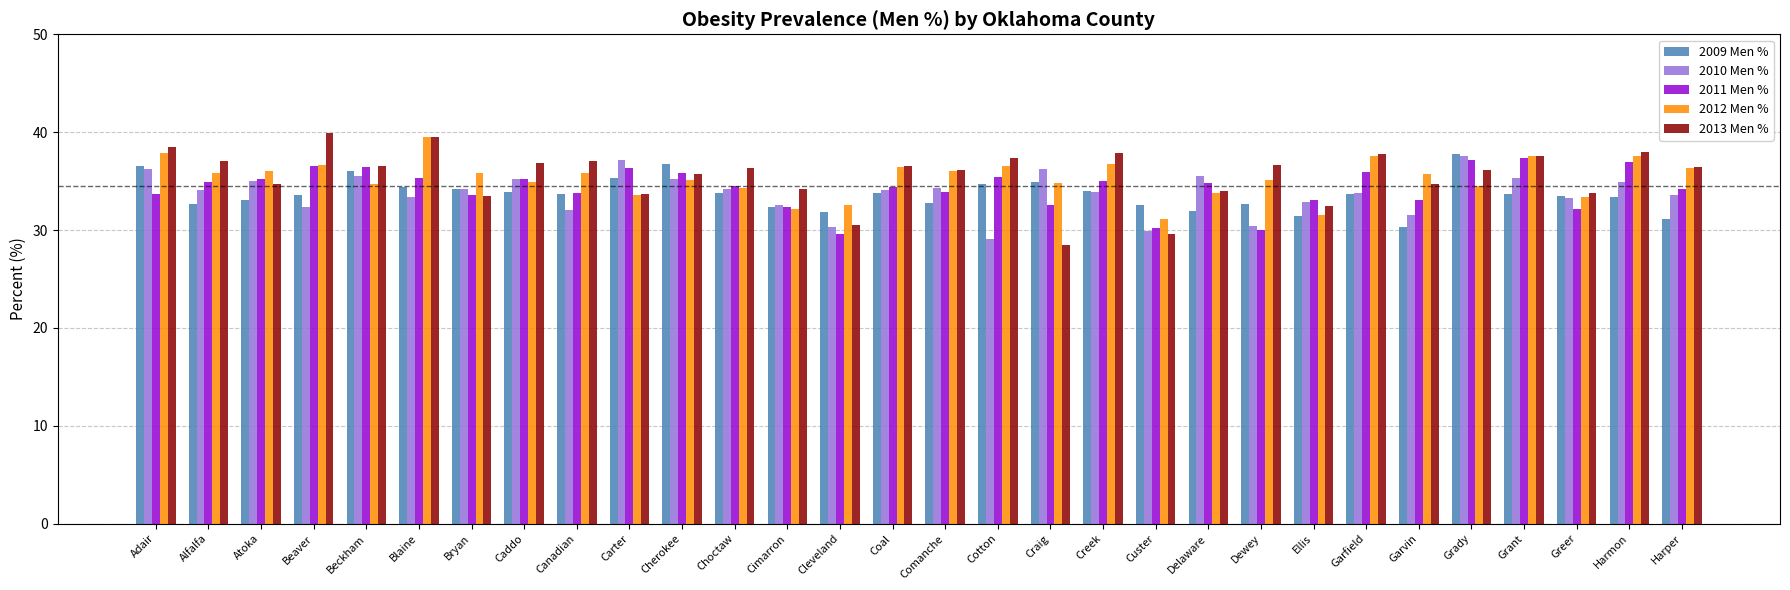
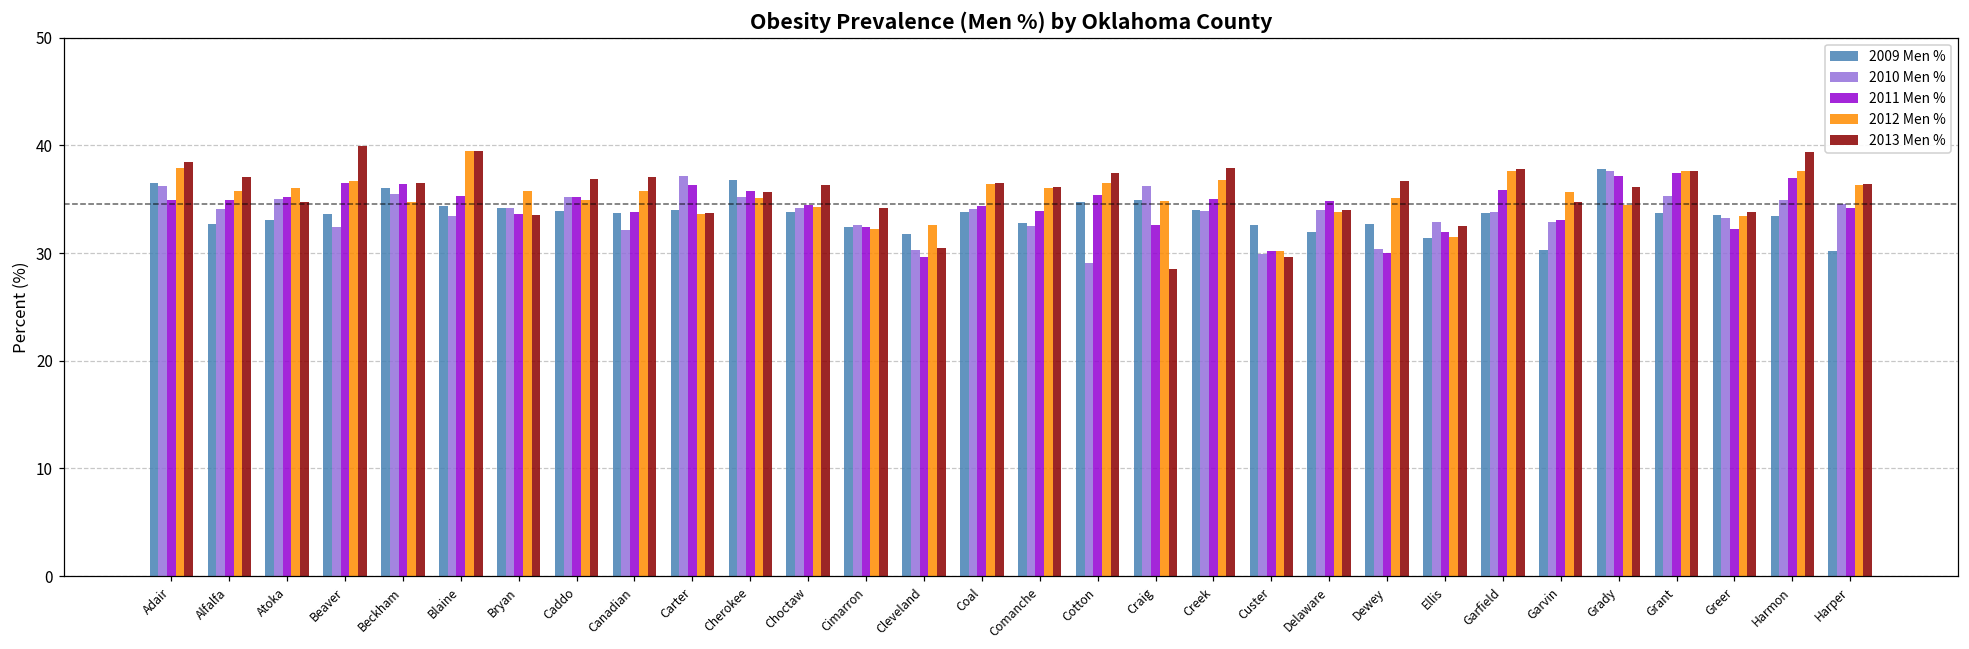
  {
    "2009 Men %": {
      "Adair": 37,
      "Alfalfa": 33,
      "Atoka": 33,
      "Beaver": 34,
      "Beckham": 36,
      "Blaine": 34,
      "Bryan": 34,
      "Caddo": 34,
      "Canadian": 34,
-     "Carter": 35,
+     "Carter": 34,
      "Cherokee": 37,
      "Choctaw": 34,
      "Cimarron": 32,
      "Cleveland": 32,
      "Coal": 34,
      "Comanche": 33,
      "Cotton": 35,
      "Craig": 35,
      "Creek": 34,
      "Custer": 33,
      "Delaware": 32,
      "Dewey": 33,
      "Ellis": 31,
      "Garfield": 34,
      "Garvin": 30,
      "Grady": 38,
      "Grant": 34,
      "Greer": 34,
      "Harmon": 33,
-     "Harper": 31
+     "Harper": 30
    },
    "2010 Men %": {
      "Adair": 36,
      "Alfalfa": 34,
      "Atoka": 35,
      "Beaver": 32,
      "Beckham": 36,
      "Blaine": 33,
      "Bryan": 34,
      "Caddo": 35,
      "Canadian": 32,
      "Carter": 37,
      "Cherokee": 35,
      "Choctaw": 34,
      "Cimarron": 33,
      "Cleveland": 30,
      "Coal": 34,
-     "Comanche": 34,
+     "Comanche": 33,
      "Cotton": 29,
      "Craig": 36,
      "Creek": 34,
      "Custer": 30,
-     "Delaware": 36,
+     "Delaware": 34,
      "Dewey": 30,
      "Ellis": 33,
      "Garfield": 34,
-     "Garvin": 32,
+     "Garvin": 33,
      "Grady": 38,
      "Grant": 35,
      "Greer": 33,
      "Harmon": 35,
-     "Harper": 34
+     "Harper": 35
    },
    "2011 Men %": {
-     "Adair": 34,
+     "Adair": 35,
      "Alfalfa": 35,
      "Atoka": 35,
      "Beaver": 37,
      "Beckham": 36,
      "Blaine": 35,
      "Bryan": 34,
      "Caddo": 35,
      "Canadian": 34,
      "Carter": 36,
      "Cherokee": 36,
      "Choctaw": 35,
      "Cimarron": 32,
      "Cleveland": 30,
      "Coal": 34,
      "Comanche": 34,
      "Cotton": 35,
      "Craig": 33,
      "Creek": 35,
      "Custer": 30,
      "Delaware": 35,
      "Dewey": 30,
-     "Ellis": 33,
+     "Ellis": 32,
      "Garfield": 36,
      "Garvin": 33,
      "Grady": 37,
      "Grant": 37,
      "Greer": 32,
      "Harmon": 37,
      "Harper": 34
    },
    "2012 Men %": {
      "Adair": 38,
      "Alfalfa": 36,
      "Atoka": 36,
      "Beaver": 37,
      "Beckham": 35,
      "Blaine": 40,
      "Bryan": 36,
      "Caddo": 35,
      "Canadian": 36,
      "Carter": 34,
      "Cherokee": 35,
      "Choctaw": 34,
      "Cimarron": 32,
      "Cleveland": 33,
      "Coal": 36,
      "Comanche": 36,
      "Cotton": 37,
      "Craig": 35,
      "Creek": 37,
-     "Custer": 31,
+     "Custer": 30,
      "Delaware": 34,
      "Dewey": 35,
      "Ellis": 32,
      "Garfield": 38,
      "Garvin": 36,
      "Grady": 35,
      "Grant": 38,
      "Greer": 33,
      "Harmon": 38,
      "Harper": 36
    },
    "2013 Men %": {
      "Adair": 39,
      "Alfalfa": 37,
      "Atoka": 35,
      "Beaver": 40,
      "Beckham": 37,
      "Blaine": 40,
      "Bryan": 34,
      "Caddo": 37,
      "Canadian": 37,
      "Carter": 34,
      "Cherokee": 36,
      "Choctaw": 36,
      "Cimarron": 34,
      "Cleveland": 31,
      "Coal": 37,
      "Comanche": 36,
      "Cotton": 37,
      "Craig": 29,
      "Creek": 38,
      "Custer": 30,
      "Delaware": 34,
      "Dewey": 37,
      "Ellis": 33,
      "Garfield": 38,
      "Garvin": 35,
      "Grady": 36,
      "Grant": 38,
      "Greer": 34,
-     "Harmon": 38,
+     "Harmon": 39,
      "Harper": 36
    }
  }
